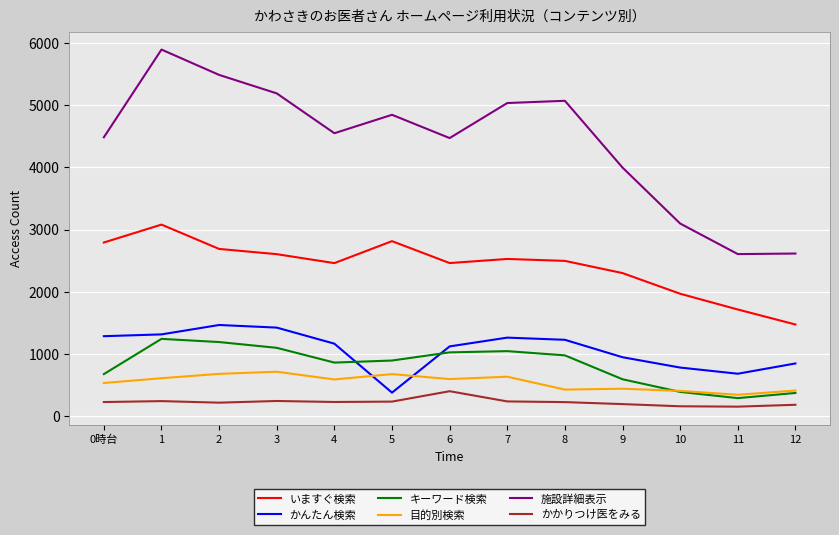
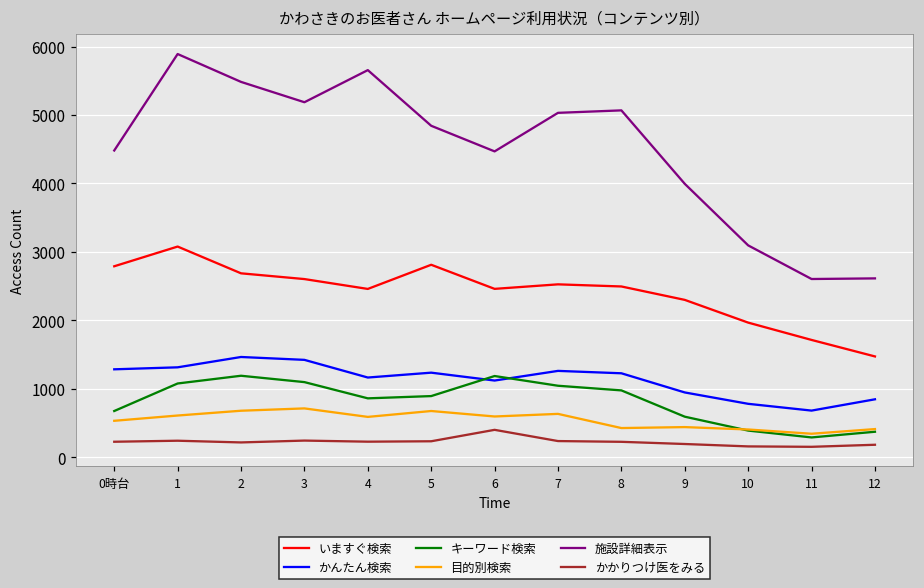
  {
    "いますぐ検索": {
      "0時台": 2800,
      "1": 3100,
      "2": 2700,
      "3": 2600,
      "4": 2500,
      "5": 2800,
      "6": 2500,
      "7": 2500,
      "8": 2500,
      "9": 2300,
      "10": 2000,
      "11": 1700,
      "12": 1500
    },
    "かんたん検索": {
      "0時台": 1300,
      "1": 1300,
      "2": 1500,
      "3": 1400,
      "4": 1200,
-     "5": 400,
+     "5": 1200,
      "6": 1100,
      "7": 1300,
      "8": 1200,
      "9": 900,
      "10": 800,
      "11": 700,
      "12": 800
    },
    "キーワード検索": {
      "0時台": 700,
-     "1": 1200,
+     "1": 1100,
      "2": 1200,
      "3": 1100,
      "4": 900,
      "5": 900,
-     "6": 1000,
+     "6": 1200,
      "7": 1000,
      "8": 1000,
      "9": 600,
      "11": 300
    },
    "目的別検索": {
      "0時台": 500,
      "1": 600,
      "2": 700,
      "3": 700,
      "4": 600,
      "5": 700,
      "6": 600,
      "7": 600,
      "8": 400,
      "9": 400,
      "11": 300
    },
    "施設詳細表示": {
      "0時台": 4500,
      "1": 5900,
      "2": 5500,
      "3": 5200,
-     "4": 4500,
+     "4": 5700,
      "5": 4800,
      "6": 4500,
      "7": 5000,
      "8": 5100,
      "9": 4000,
      "10": 3100,
      "11": 2600,
      "12": 2600
    },
    "かかりつけ医をみる": {
      "0時台": 200,
      "1": 200,
      "2": 200,
      "3": 200,
      "4": 200,
      "5": 200,
      "6": 400,
      "7": 200,
      "8": 200,
      "9": 200,
      "10": 200,
      "11": 200,
      "12": 200
    }
  }
